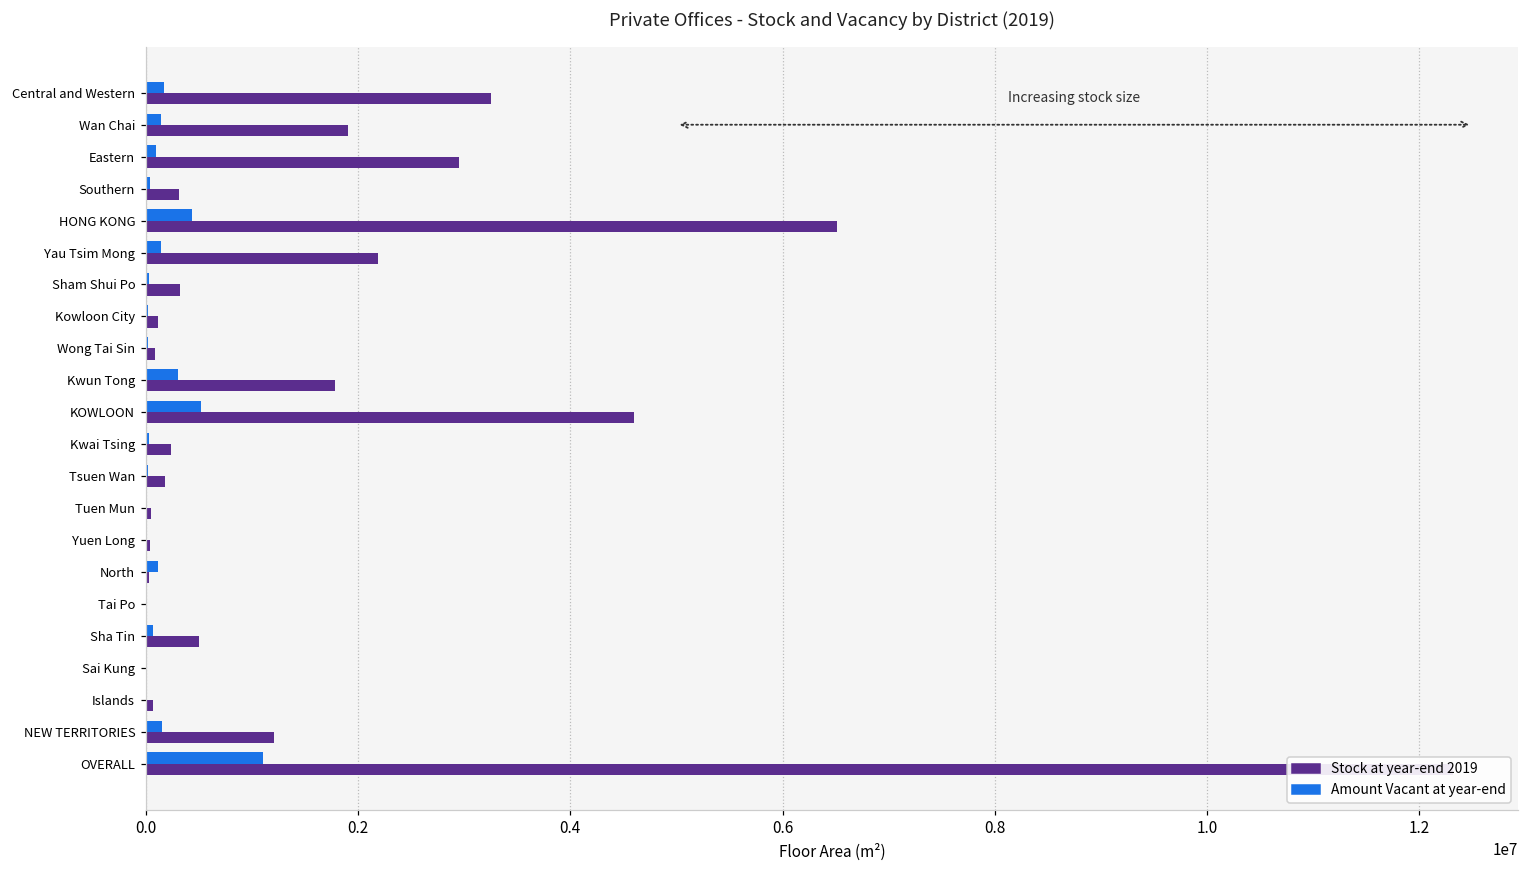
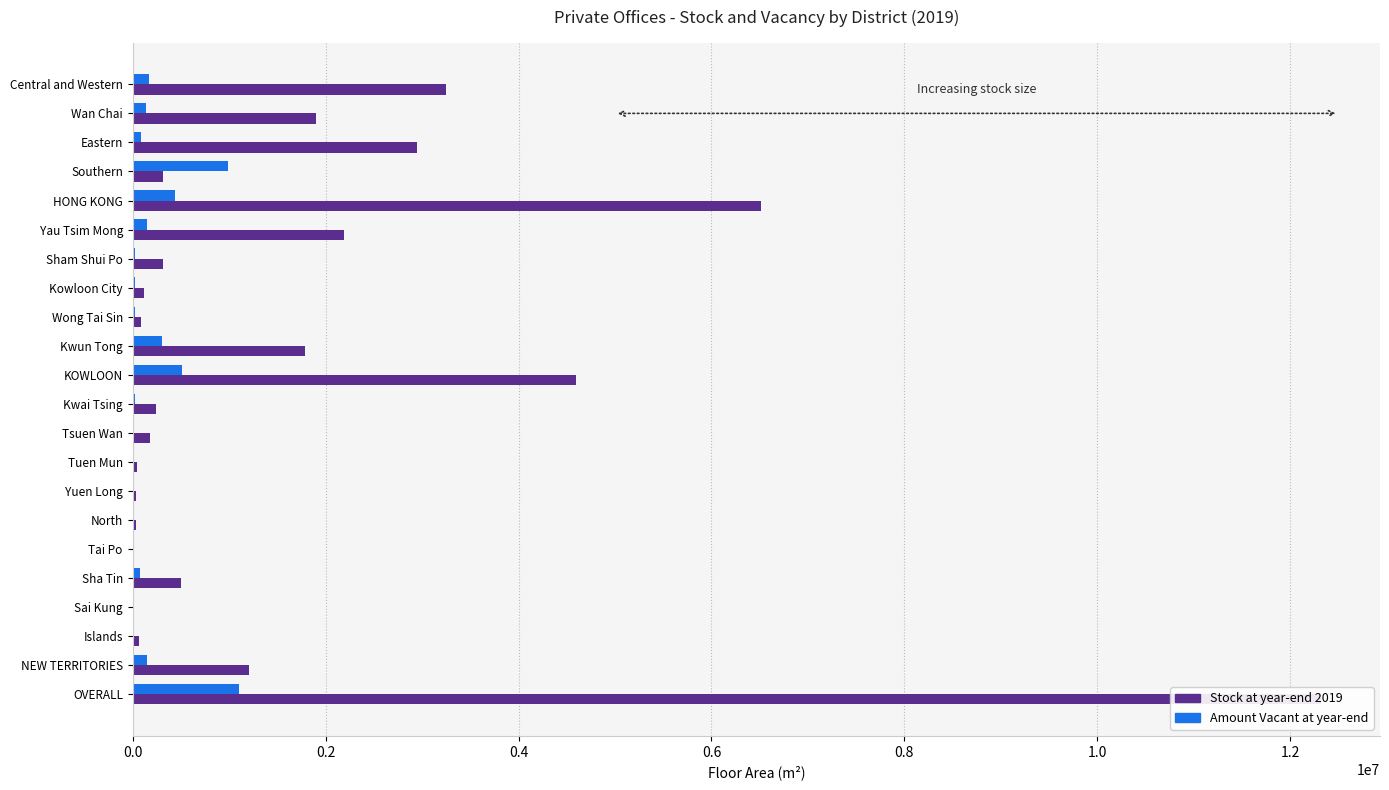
  {
    "Stock at year-end 2019": {
      "Central and Western": 3300000,
      "Wan Chai": 1900000,
      "Eastern": 2900000,
      "Southern": 300000,
      "HONG KONG": 6500000,
      "Yau Tsim Mong": 2200000,
      "Sham Shui Po": 300000,
      "Kowloon City": 100000,
      "Wong Tai Sin": 100000,
      "Kwun Tong": 1800000,
      "KOWLOON": 4600000,
      "Kwai Tsing": 200000,
      "Tsuen Wan": 200000,
      "Tuen Mun": 0,
      "Yuen Long": 0,
      "North": 0,
      "Sha Tin": 500000,
      "Islands": 100000,
      "NEW TERRITORIES": 1200000
    },
    "Amount Vacant at year-end": {
      "Central and Western": 200000,
      "Wan Chai": 100000,
      "Eastern": 100000,
-     "Southern": 0,
+     "Southern": 1000000,
      "HONG KONG": 400000,
      "Yau Tsim Mong": 100000,
      "Kwun Tong": 300000,
      "KOWLOON": 500000,
      "Kwai Tsing": 0,
-     "North": 100000,
+     "North": 0,
      "Tai Po": 0,
      "Sha Tin": 100000,
      "NEW TERRITORIES": 200000,
      "OVERALL": 1100000
    }
  }
